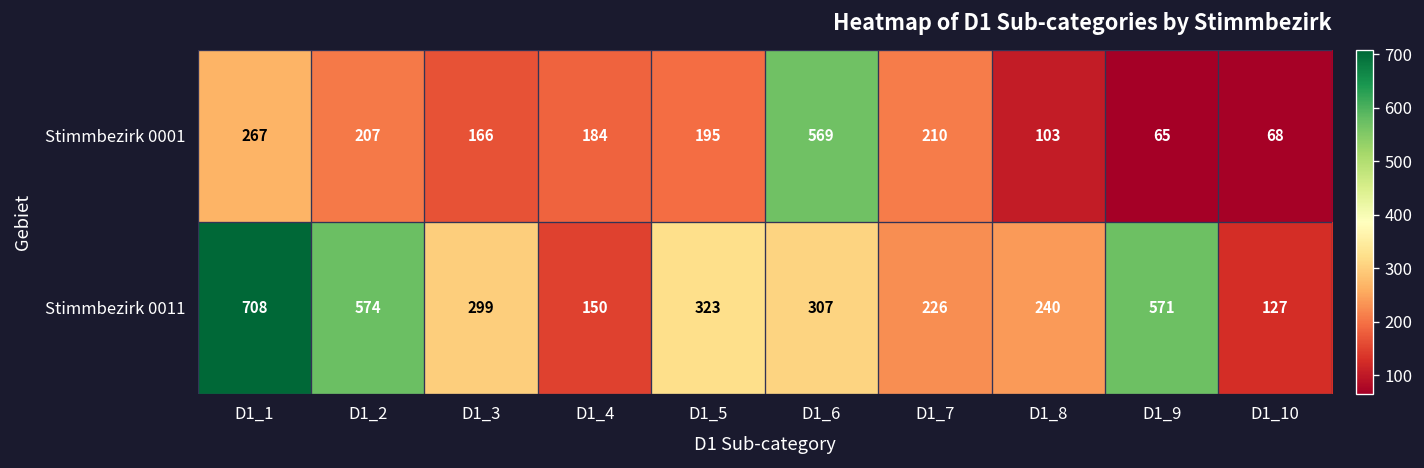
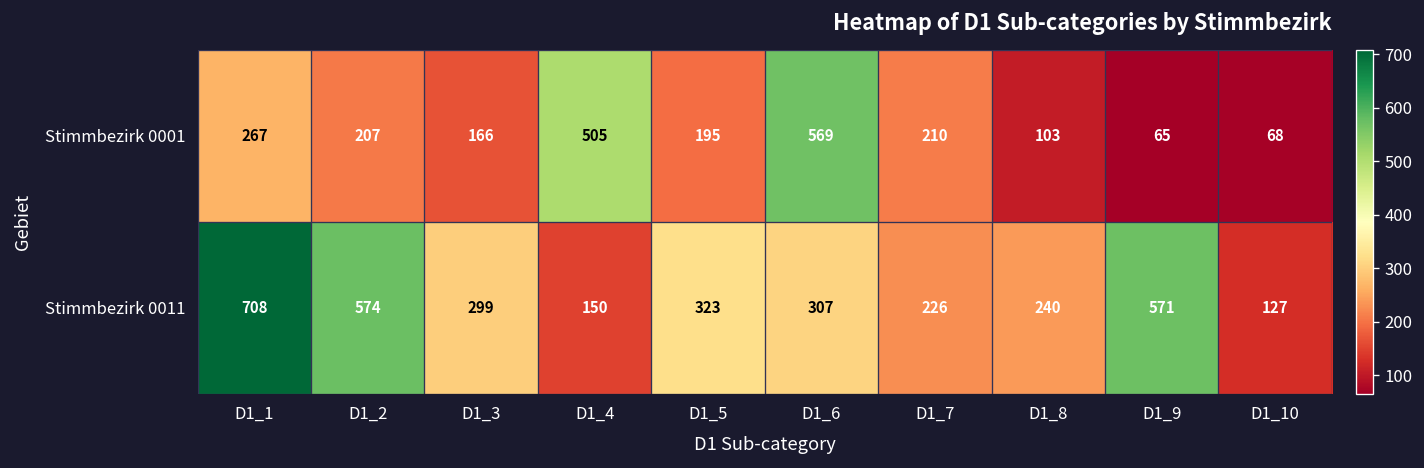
  {
    "Stimmbezirk 0001": {
      "D1_1": 267,
      "D1_2": 207,
      "D1_3": 166,
-     "D1_4": 184,
+     "D1_4": 505,
      "D1_5": 195,
      "D1_6": 569,
      "D1_7": 210,
      "D1_8": 103,
      "D1_9": 65,
      "D1_10": 68
    },
    "Stimmbezirk 0011": {
      "D1_1": 708,
      "D1_2": 574,
      "D1_3": 299,
      "D1_4": 150,
      "D1_5": 323,
      "D1_6": 307,
      "D1_7": 226,
      "D1_8": 240,
      "D1_9": 571,
      "D1_10": 127
    }
  }
